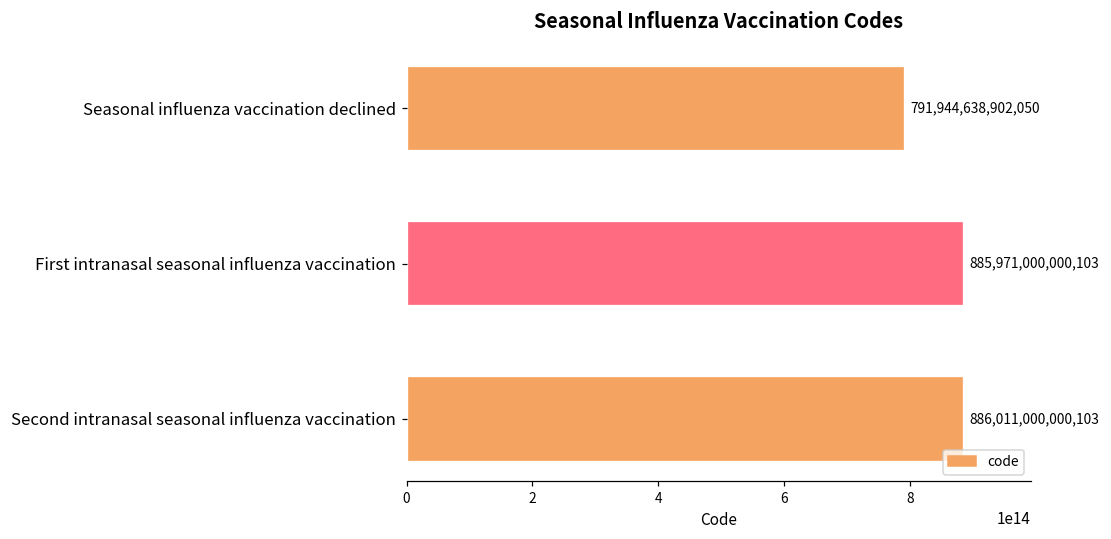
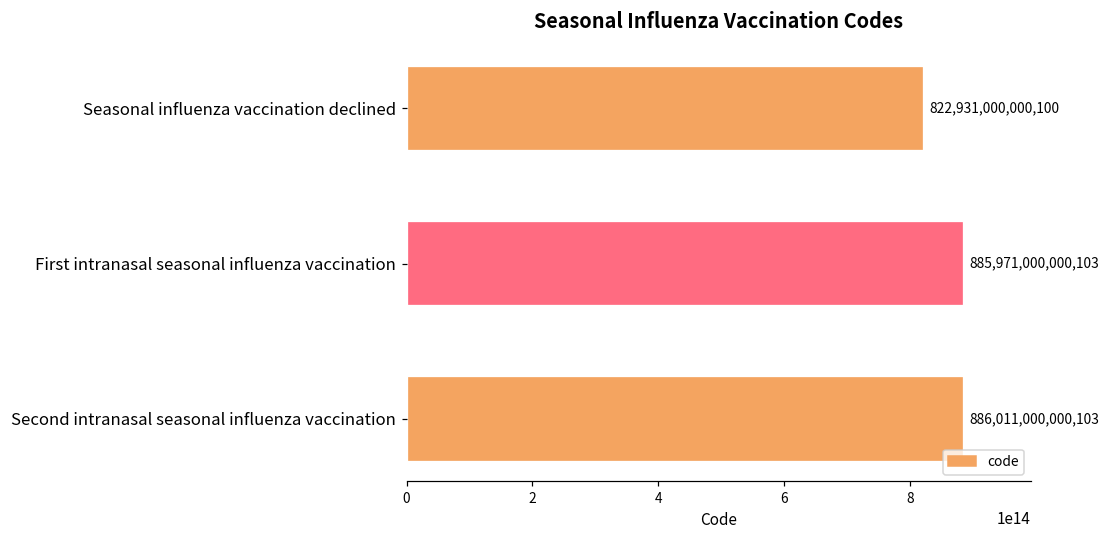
  {
-   "Seasonal influenza vaccination declined": "791,944,638,902,050",
+   "Seasonal influenza vaccination declined": "822,931,000,000,100",
    "First intranasal seasonal influenza vaccination": "885,971,000,000,103",
    "Second intranasal seasonal influenza vaccination": "886,011,000,000,103"
  }
